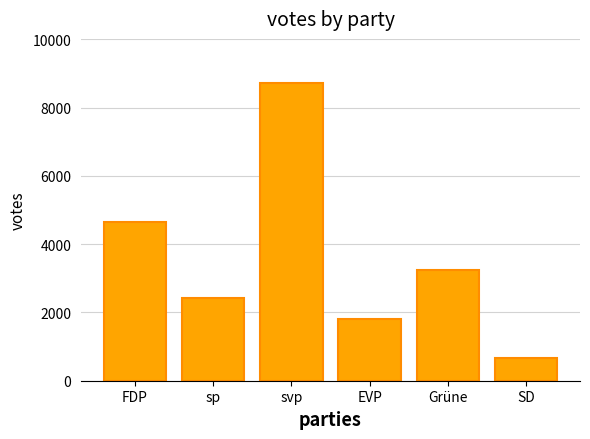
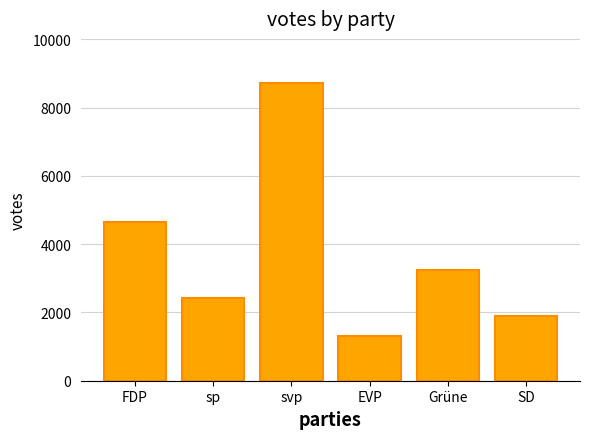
  {
    "FDP": 4600,
    "sp": 2400,
    "svp": 8700,
-   "EVP": 1800,
+   "EVP": 1300,
    "Grüne": 3200,
-   "SD": 700
+   "SD": 1900
  }
